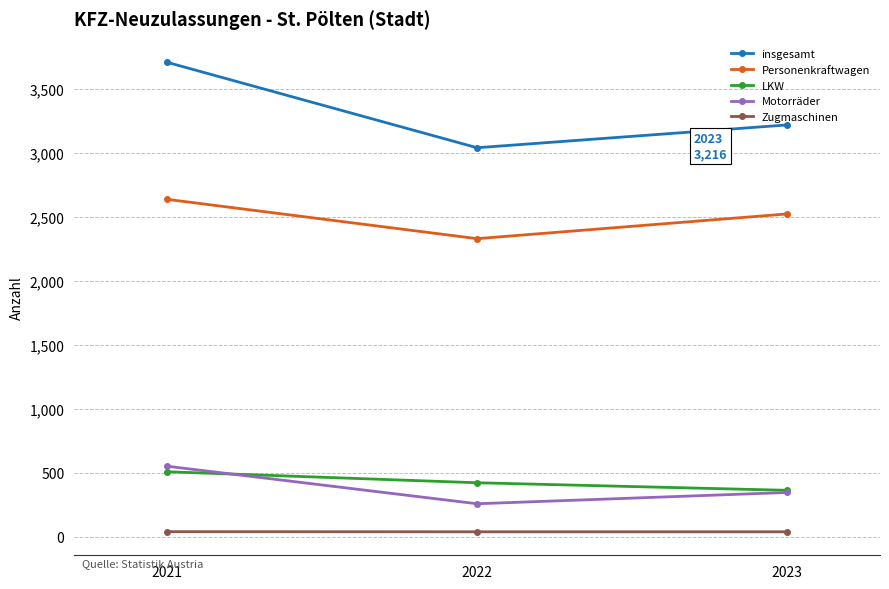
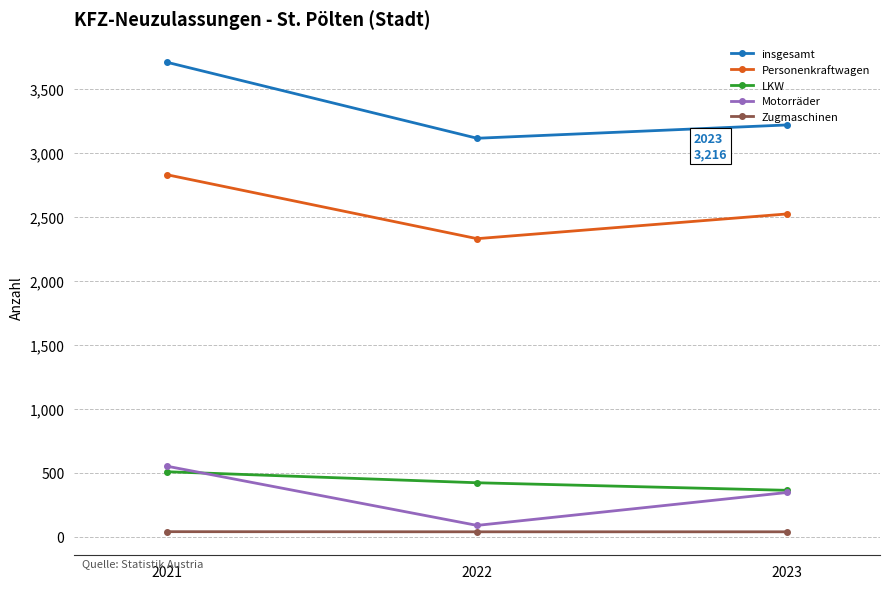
  {
    "insgesamt": {
      "2021": "3,710",
-     "2022": "3,040",
+     "2022": "3,110",
      "2023": "3,220"
    },
    "Personenkraftwagen": {
-     "2021": "2,640",
+     "2021": "2,830",
      "2022": "2,330",
      "2023": "2,520"
    },
    "LKW": {
      "2021": "510",
      "2022": "420"
    },
    "Motorräder": {
      "2021": "550",
-     "2022": "260"
+     "2022": "90"
    },
    "Zugmaschinen": {
      "2021": "40",
      "2022": "40",
      "2023": "40"
    }
  }
